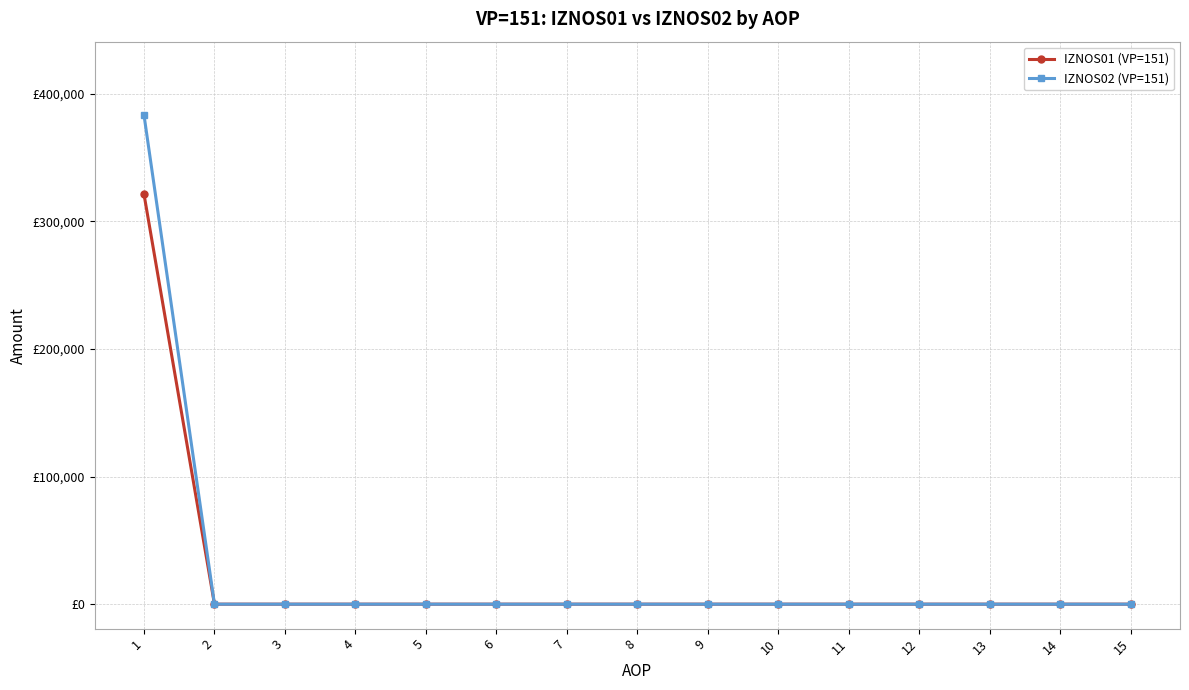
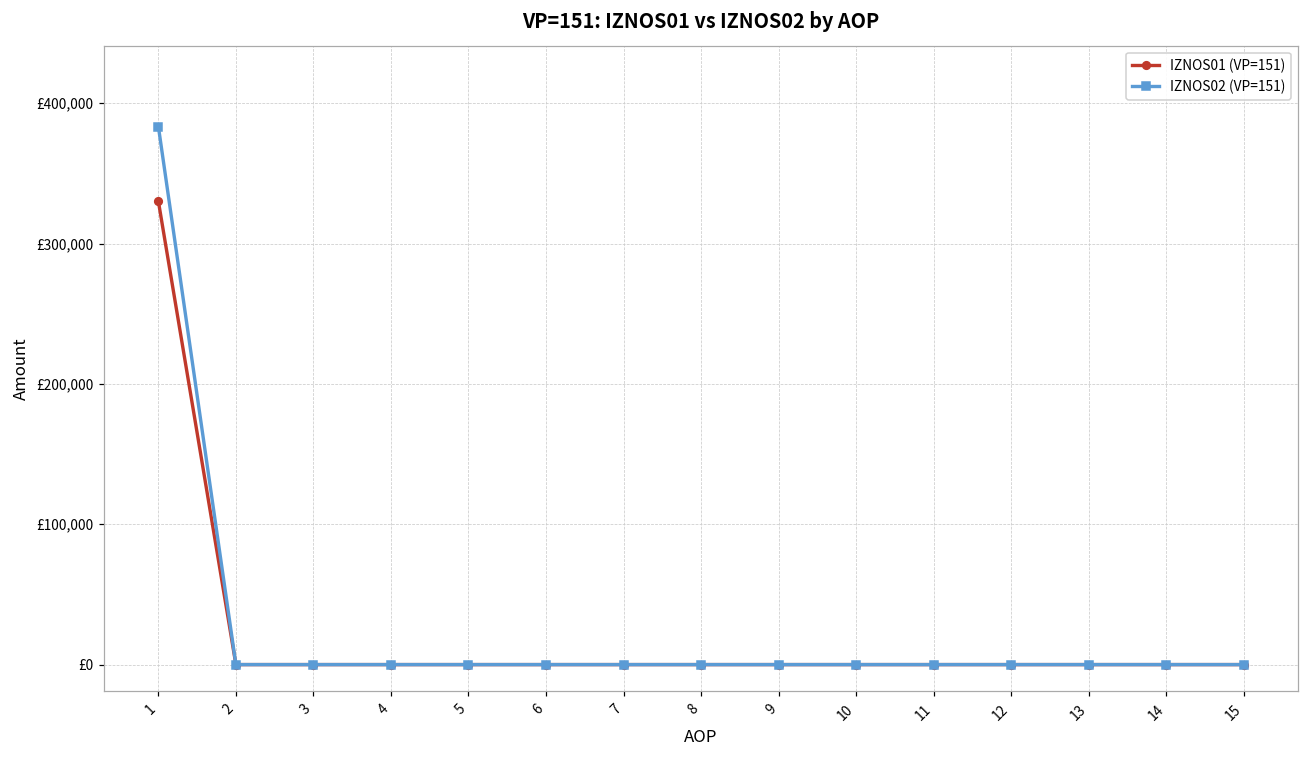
  {
    "IZNOS01 (VP=151)": {
-     "1": "£321,000"
+     "1": "£330,000"
    },
    "IZNOS02 (VP=151)": {
      "1": "£383,000"
    }
  }
